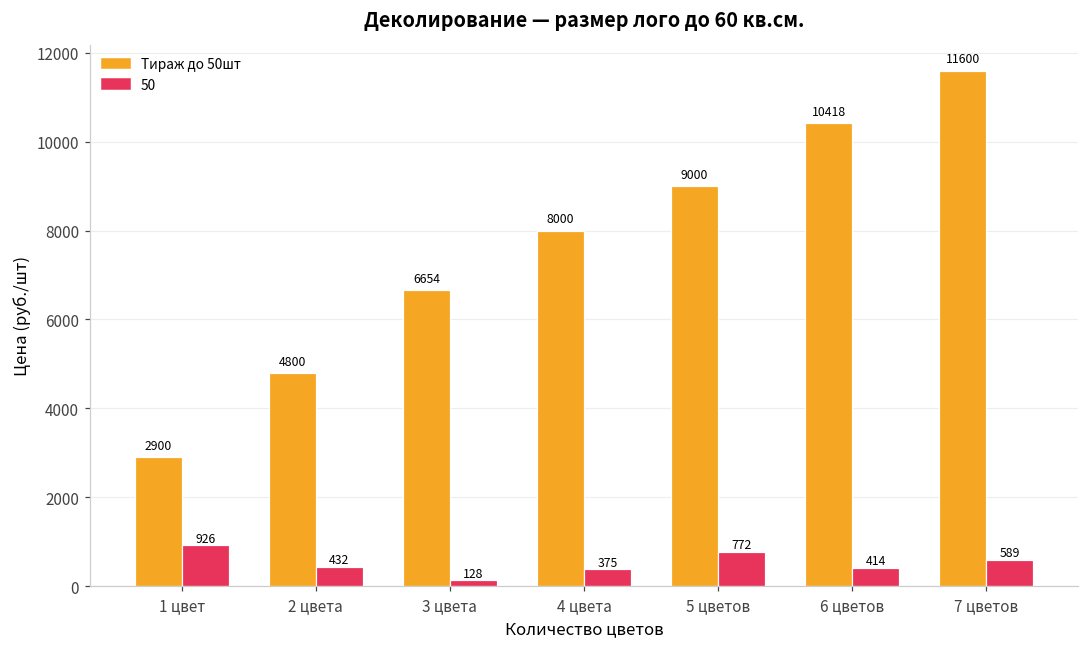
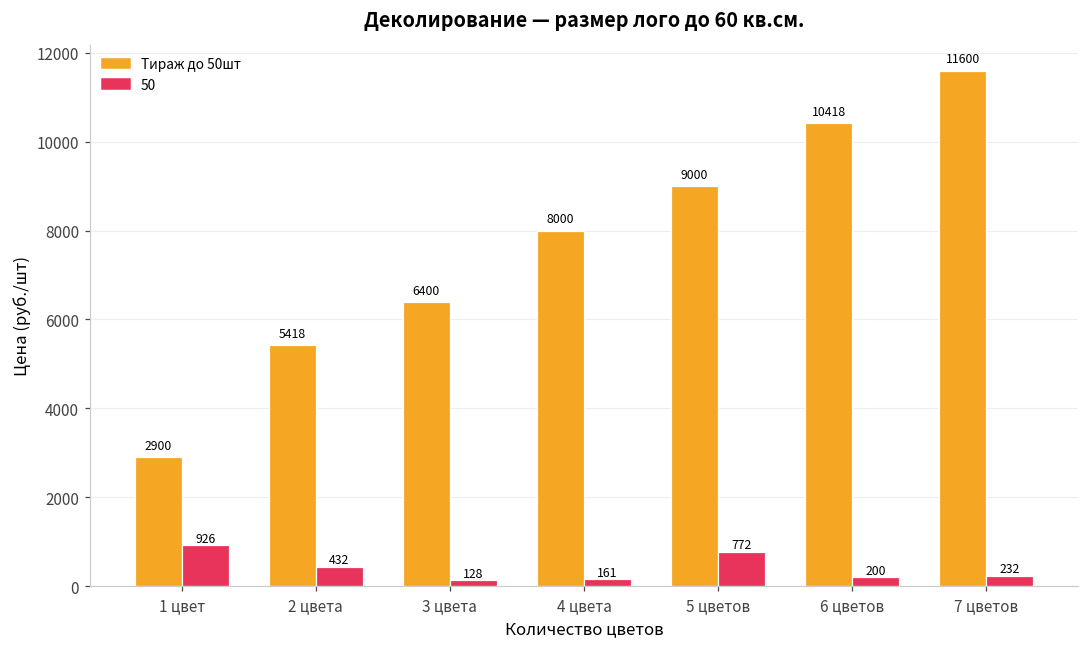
  {
    "Тираж до 50шт": {
      "1 цвет": 2900,
-     "2 цвета": 4800,
-     "3 цвета": 6654,
+     "2 цвета": 5418,
+     "3 цвета": 6400,
      "4 цвета": 8000,
      "5 цветов": 9000,
      "6 цветов": 10418,
      "7 цветов": 11600
    },
    "50": {
      "1 цвет": 926,
      "2 цвета": 432,
      "3 цвета": 128,
-     "4 цвета": 375,
+     "4 цвета": 161,
      "5 цветов": 772,
-     "6 цветов": 414,
-     "7 цветов": 589
+     "6 цветов": 200,
+     "7 цветов": 232
    }
  }
